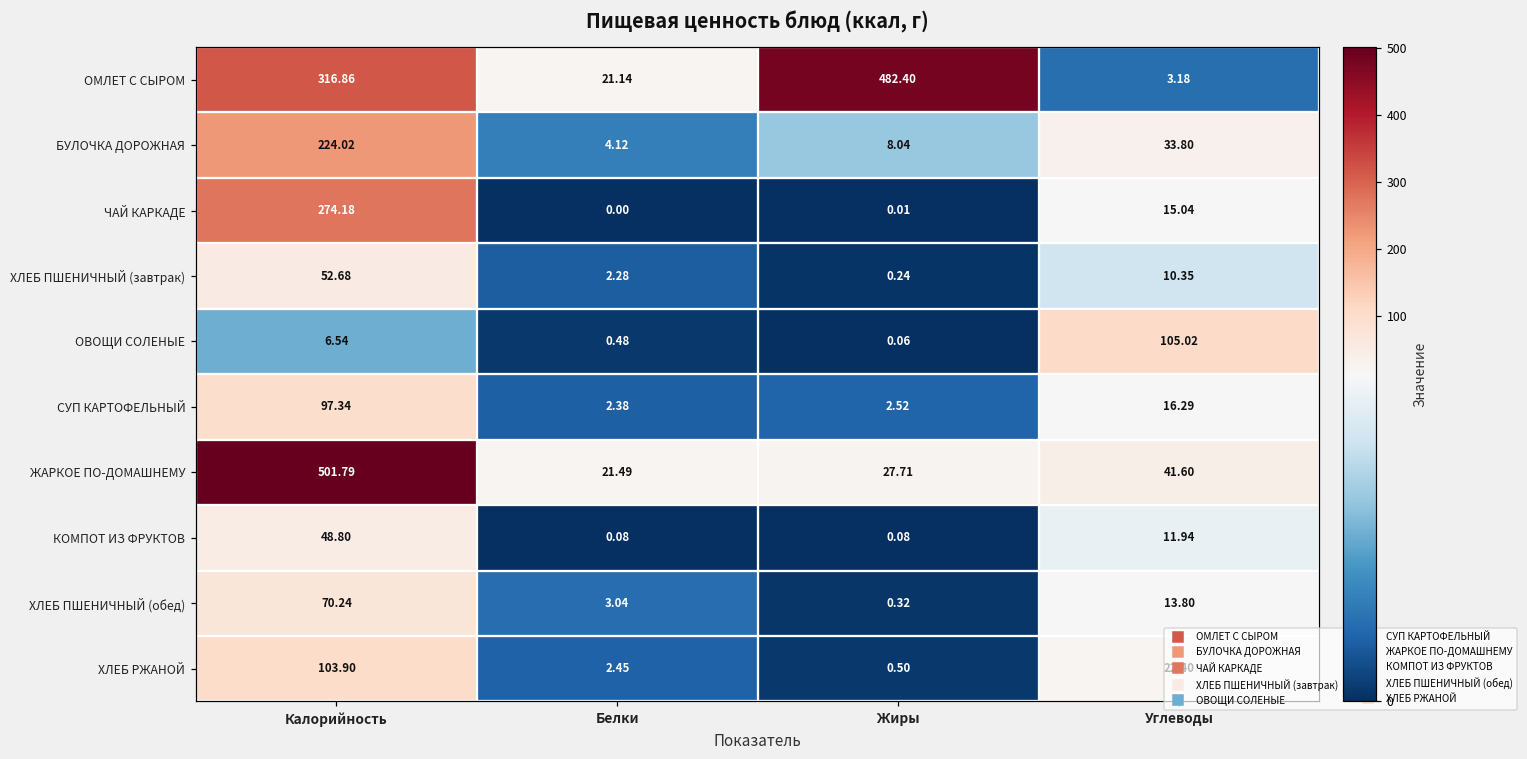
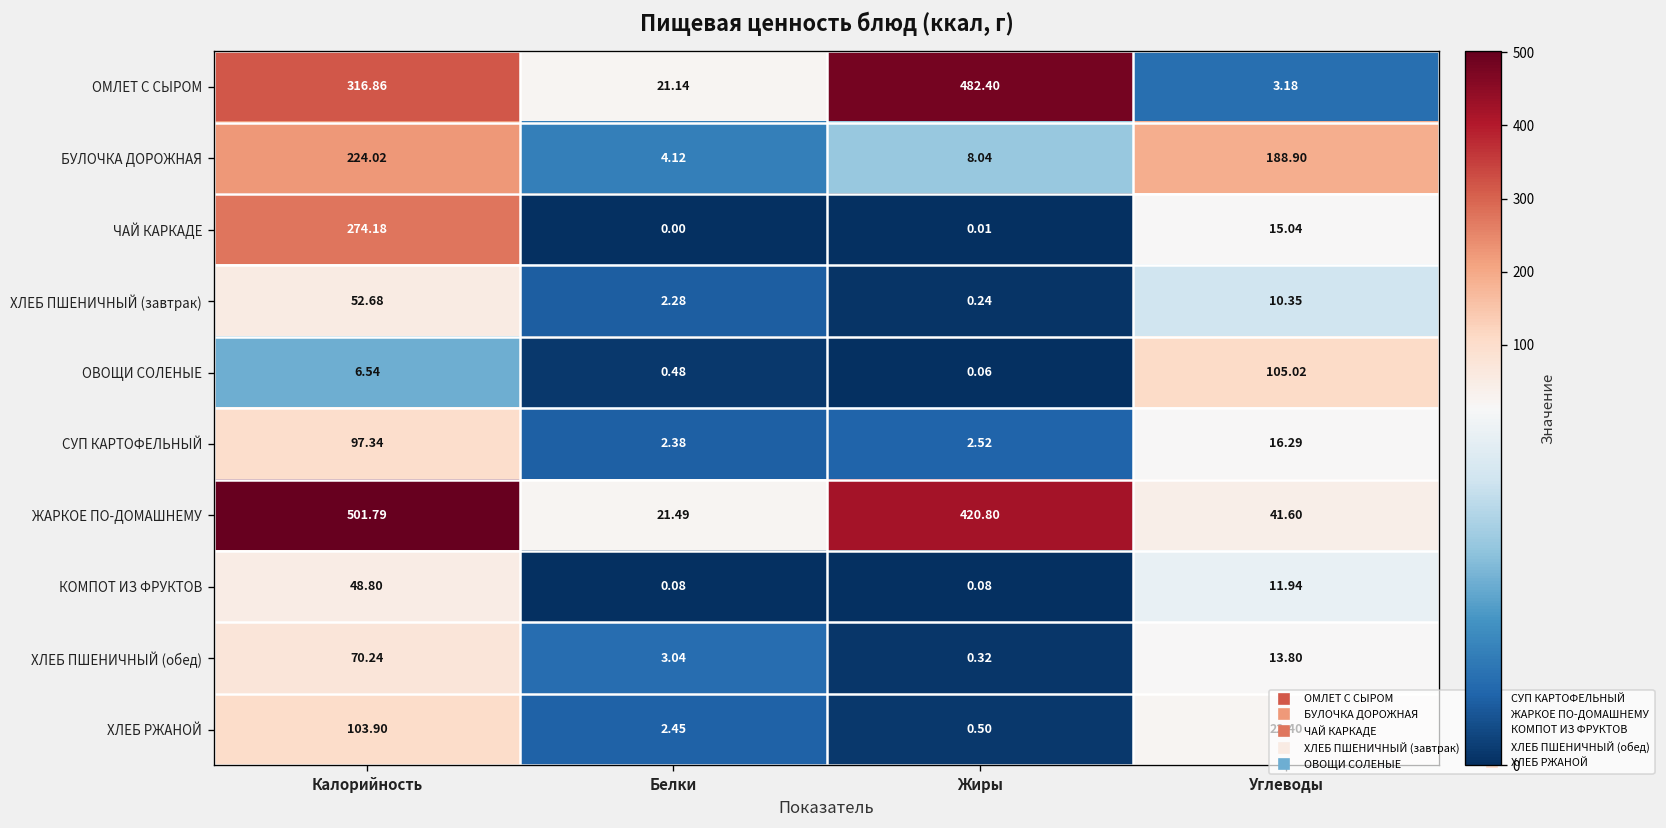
  {
    "ОМЛЕТ С СЫРОМ": {
      "Калорийность": 316.86,
      "Белки": 21.14,
      "Жиры": 482.40,
      "Углеводы": 3.18
    },
    "БУЛОЧКА ДОРОЖНАЯ": {
      "Калорийность": 224.02,
      "Белки": 4.12,
      "Жиры": 8.04,
-     "Углеводы": 33.80
+     "Углеводы": 188.90
    },
    "ЧАЙ КАРКАДЕ": {
      "Калорийность": 274.18,
      "Белки": 0.00,
      "Жиры": 0.01,
      "Углеводы": 15.04
    },
    "ХЛЕБ ПШЕНИЧНЫЙ (завтрак)": {
      "Калорийность": 52.68,
      "Белки": 2.28,
      "Жиры": 0.24,
      "Углеводы": 10.35
    },
    "ОВОЩИ СОЛЕНЫЕ": {
      "Калорийность": 6.54,
      "Белки": 0.48,
      "Жиры": 0.06,
      "Углеводы": 105.02
    },
    "СУП КАРТОФЕЛЬНЫЙ": {
      "Калорийность": 97.34,
      "Белки": 2.38,
      "Жиры": 2.52,
      "Углеводы": 16.29
    },
    "ЖАРКОЕ ПО-ДОМАШНЕМУ": {
      "Калорийность": 501.79,
      "Белки": 21.49,
-     "Жиры": 27.71,
+     "Жиры": 420.80,
      "Углеводы": 41.60
    },
    "КОМПОТ ИЗ ФРУКТОВ": {
      "Калорийность": 48.80,
      "Белки": 0.08,
      "Жиры": 0.08,
      "Углеводы": 11.94
    },
    "ХЛЕБ ПШЕНИЧНЫЙ (обед)": {
      "Калорийность": 70.24,
      "Белки": 3.04,
      "Жиры": 0.32,
      "Углеводы": 13.80
    },
    "ХЛЕБ РЖАНОЙ": {
      "Калорийность": 103.90,
      "Белки": 2.45,
      "Жиры": 0.50
    }
  }
